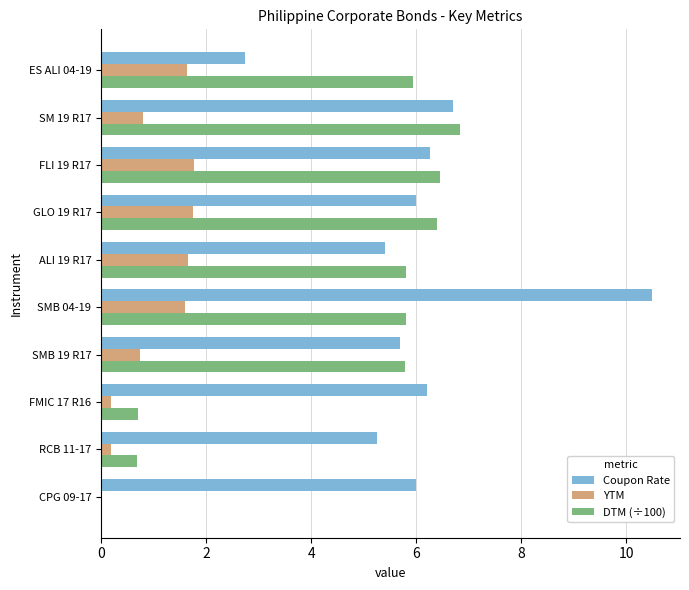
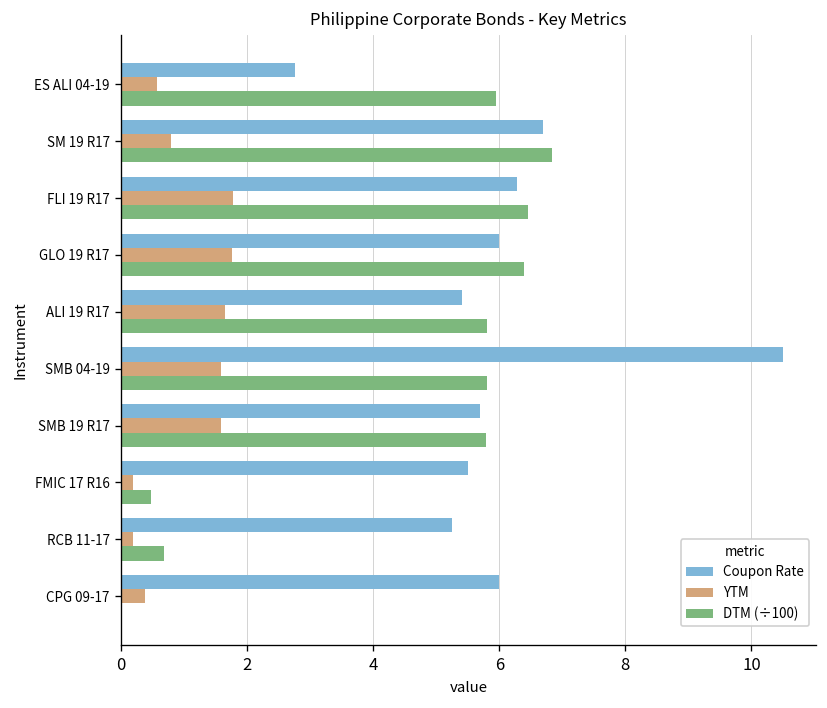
  {
    "Coupon Rate": {
      "ES ALI 04-19": 2.8,
      "SM 19 R17": 6.7,
      "FLI 19 R17": 6.3,
      "GLO 19 R17": 6.0,
      "ALI 19 R17": 5.4,
      "SMB 04-19": 10.5,
      "SMB 19 R17": 5.7,
-     "FMIC 17 R16": 6.2,
+     "FMIC 17 R16": 5.5,
      "RCB 11-17": 5.3,
      "CPG 09-17": 6.0
    },
    "YTM": {
-     "ES ALI 04-19": 1.6,
+     "ES ALI 04-19": 0.6,
      "SM 19 R17": 0.8,
      "FLI 19 R17": 1.8,
      "GLO 19 R17": 1.8,
      "ALI 19 R17": 1.7,
      "SMB 04-19": 1.6,
-     "SMB 19 R17": 0.7,
+     "SMB 19 R17": 1.6,
      "FMIC 17 R16": 0.2,
      "RCB 11-17": 0.2,
-     "CPG 09-17": 0.0
+     "CPG 09-17": 0.4
    },
    "DTM (÷100)": {
      "ES ALI 04-19": 5.9,
      "SM 19 R17": 6.8,
      "FLI 19 R17": 6.5,
      "GLO 19 R17": 6.4,
      "ALI 19 R17": 5.8,
      "SMB 04-19": 5.8,
      "SMB 19 R17": 5.8,
-     "FMIC 17 R16": 0.7,
+     "FMIC 17 R16": 0.5,
      "RCB 11-17": 0.7
    }
  }
